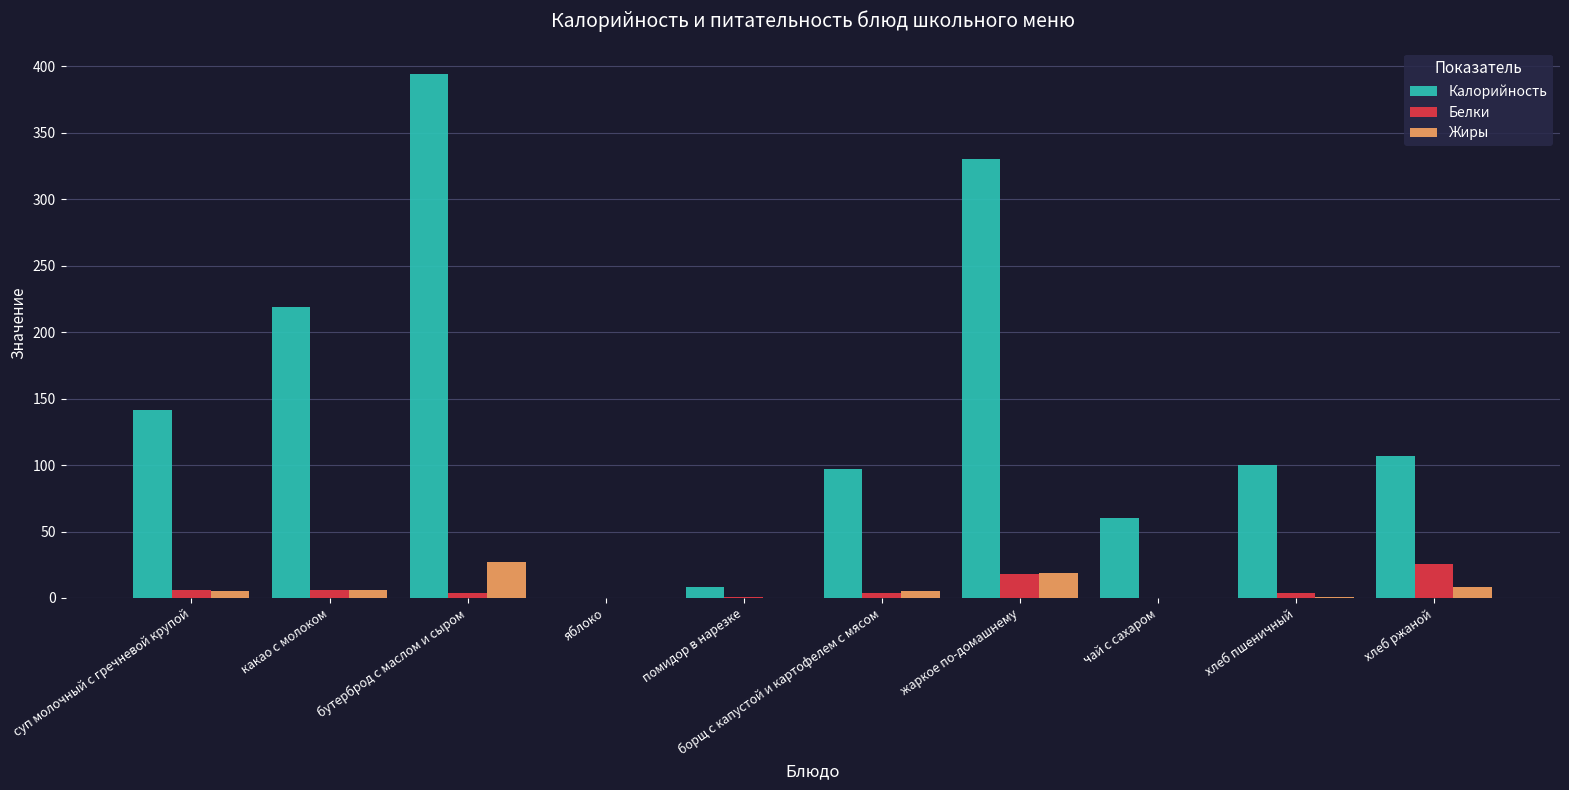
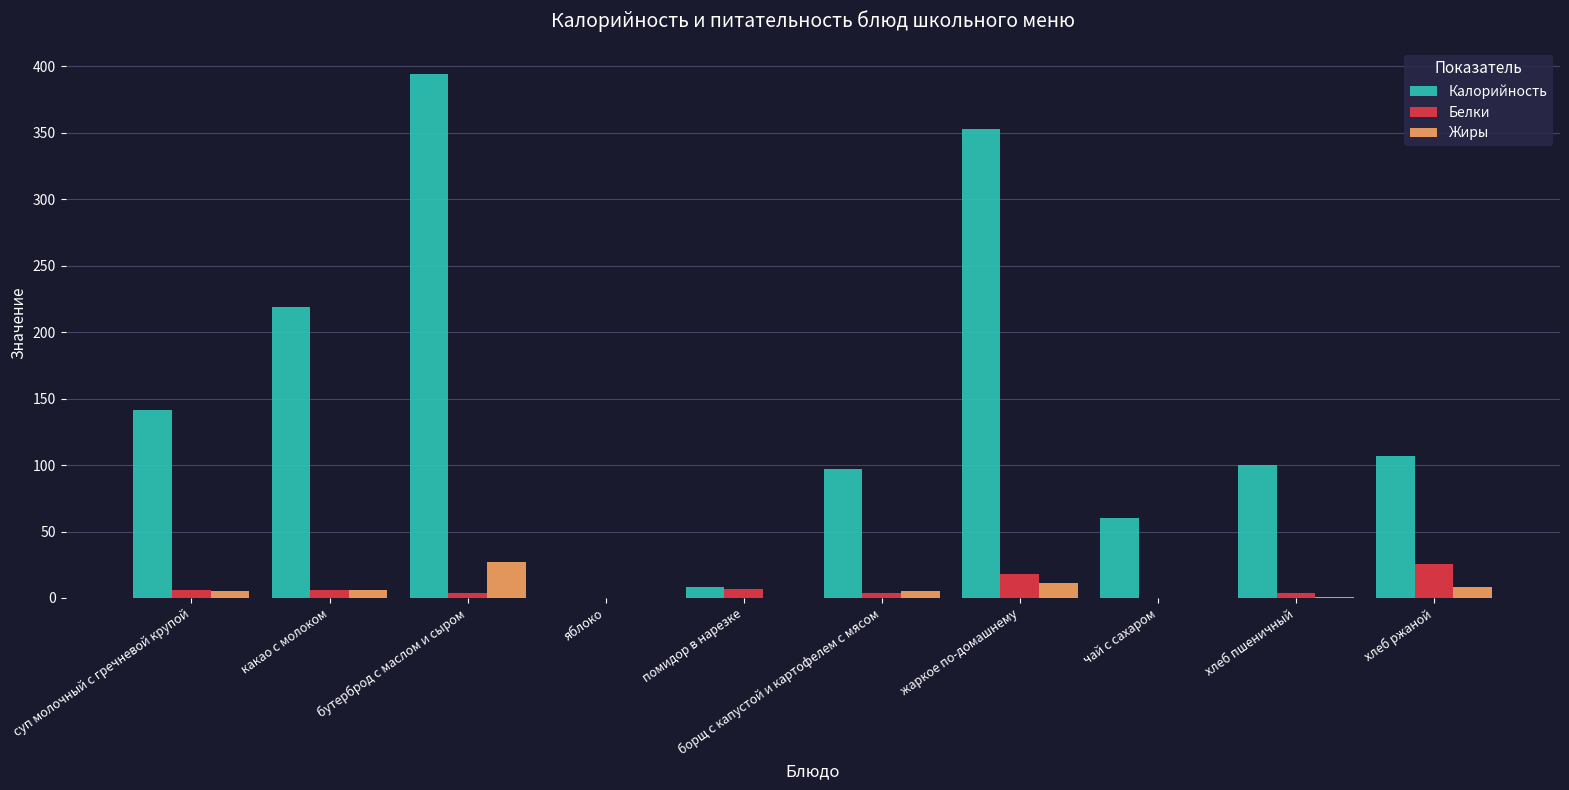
  {
    "Калорийность": {
      "суп молочный с гречневой крупой": 142,
      "какао с молоком": 219,
      "бутерброд с маслом и сыром": 394,
      "яблоко": 0,
      "помидор в нарезке": 8,
      "борщ с капустой и картофелем с мясом": 97,
-     "жаркое по-домашнему": 330,
+     "жаркое по-домашнему": 353,
      "чай с сахаром": 60,
      "хлеб пшеничный": 100,
      "хлеб ржаной": 107
    },
    "Белки": {
      "суп молочный с гречневой крупой": 6,
      "какао с молоком": 6,
      "бутерброд с маслом и сыром": 4,
      "яблоко": 0,
-     "помидор в нарезке": 1,
+     "помидор в нарезке": 7,
      "борщ с капустой и картофелем с мясом": 4,
      "жаркое по-домашнему": 18,
      "хлеб пшеничный": 4,
      "хлеб ржаной": 25
    },
    "Жиры": {
      "суп молочный с гречневой крупой": 5,
      "какао с молоком": 6,
      "бутерброд с маслом и сыром": 27,
      "яблоко": 0,
      "помидор в нарезке": 0,
      "борщ с капустой и картофелем с мясом": 5,
-     "жаркое по-домашнему": 19,
+     "жаркое по-домашнему": 12,
      "хлеб ржаной": 9
    }
  }
